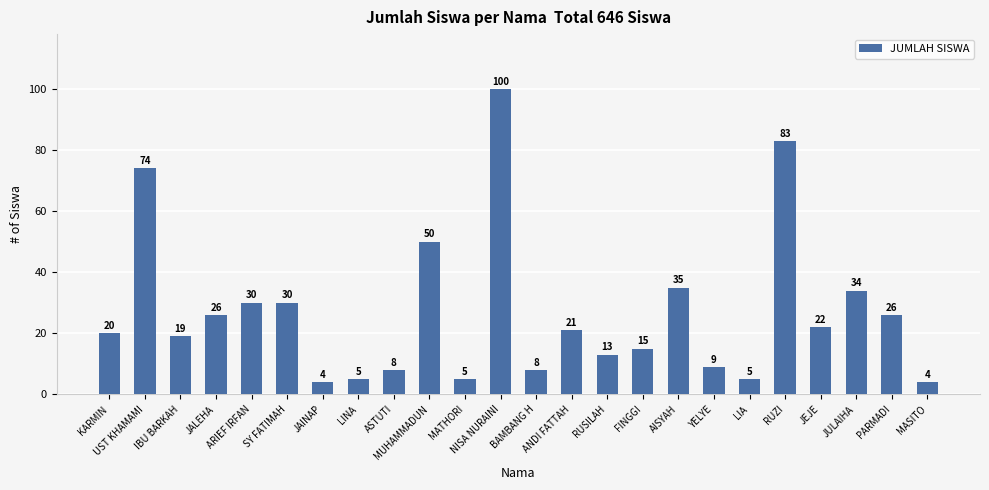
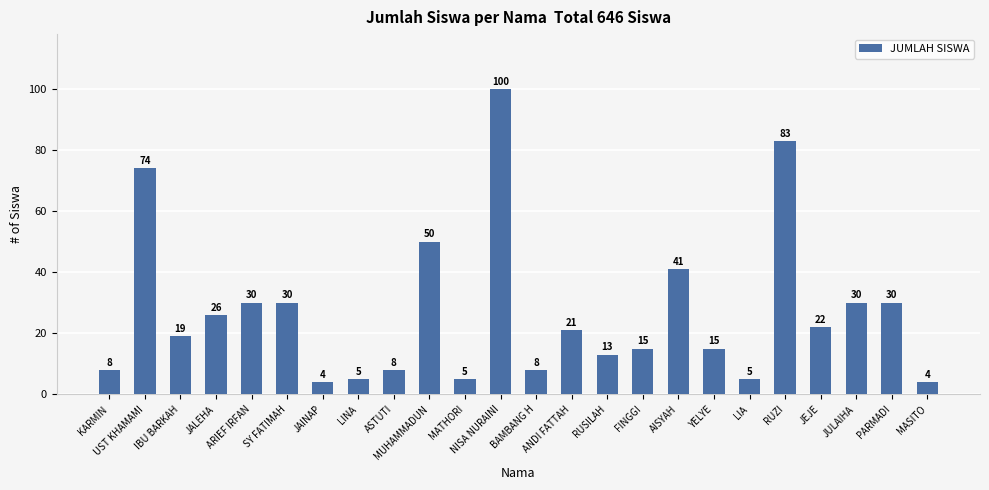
  {
-   "KARMIN": 20,
+   "KARMIN": 8,
    "UST KHAMAMI": 74,
    "IBU BARKAH": 19,
    "JALEHA": 26,
    "ARIEF IRFAN": 30,
    "SY FATIMAH": 30,
    "JAINAP": 4,
    "LINA": 5,
    "ASTUTI": 8,
    "MUHAMMADUN": 50,
    "MATHORI": 5,
    "NISA NURAINI": 100,
    "BAMBANG H": 8,
    "ANDI FATTAH": 21,
    "RUSILAH": 13,
    "FINGGI": 15,
-   "AISYAH": 35,
-   "YELYE": 9,
+   "AISYAH": 41,
+   "YELYE": 15,
    "LIA": 5,
    "RUZI": 83,
    "JEJE": 22,
-   "JULAIHA": 34,
-   "PARMADI": 26,
+   "JULAIHA": 30,
+   "PARMADI": 30,
    "MASITO": 4
  }
